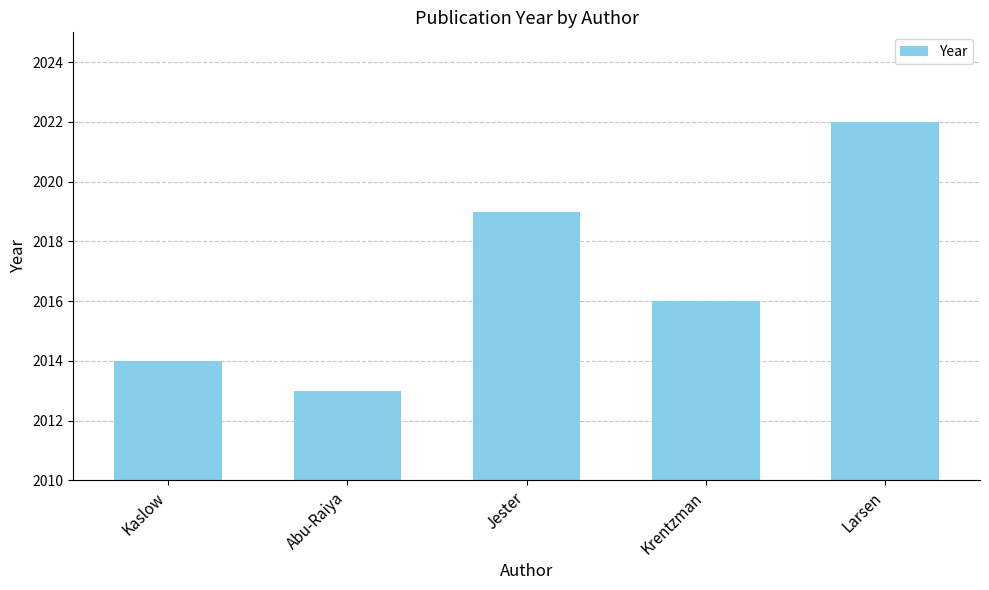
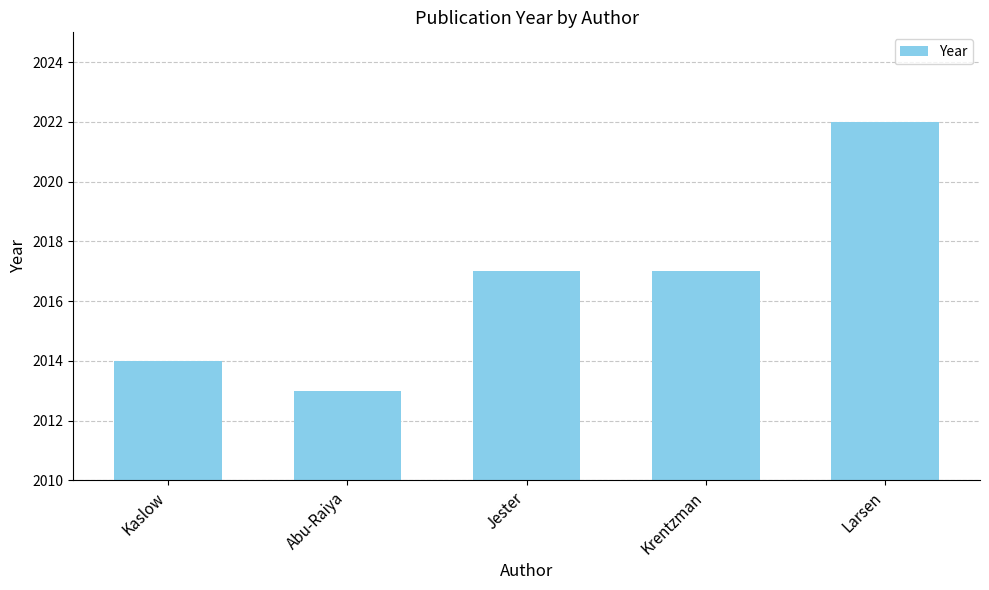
  {
    "Kaslow": 2014,
    "Abu-Raiya": 2013,
-   "Jester": 2019,
-   "Krentzman": 2016,
+   "Jester": 2017,
+   "Krentzman": 2017,
    "Larsen": 2022
  }
